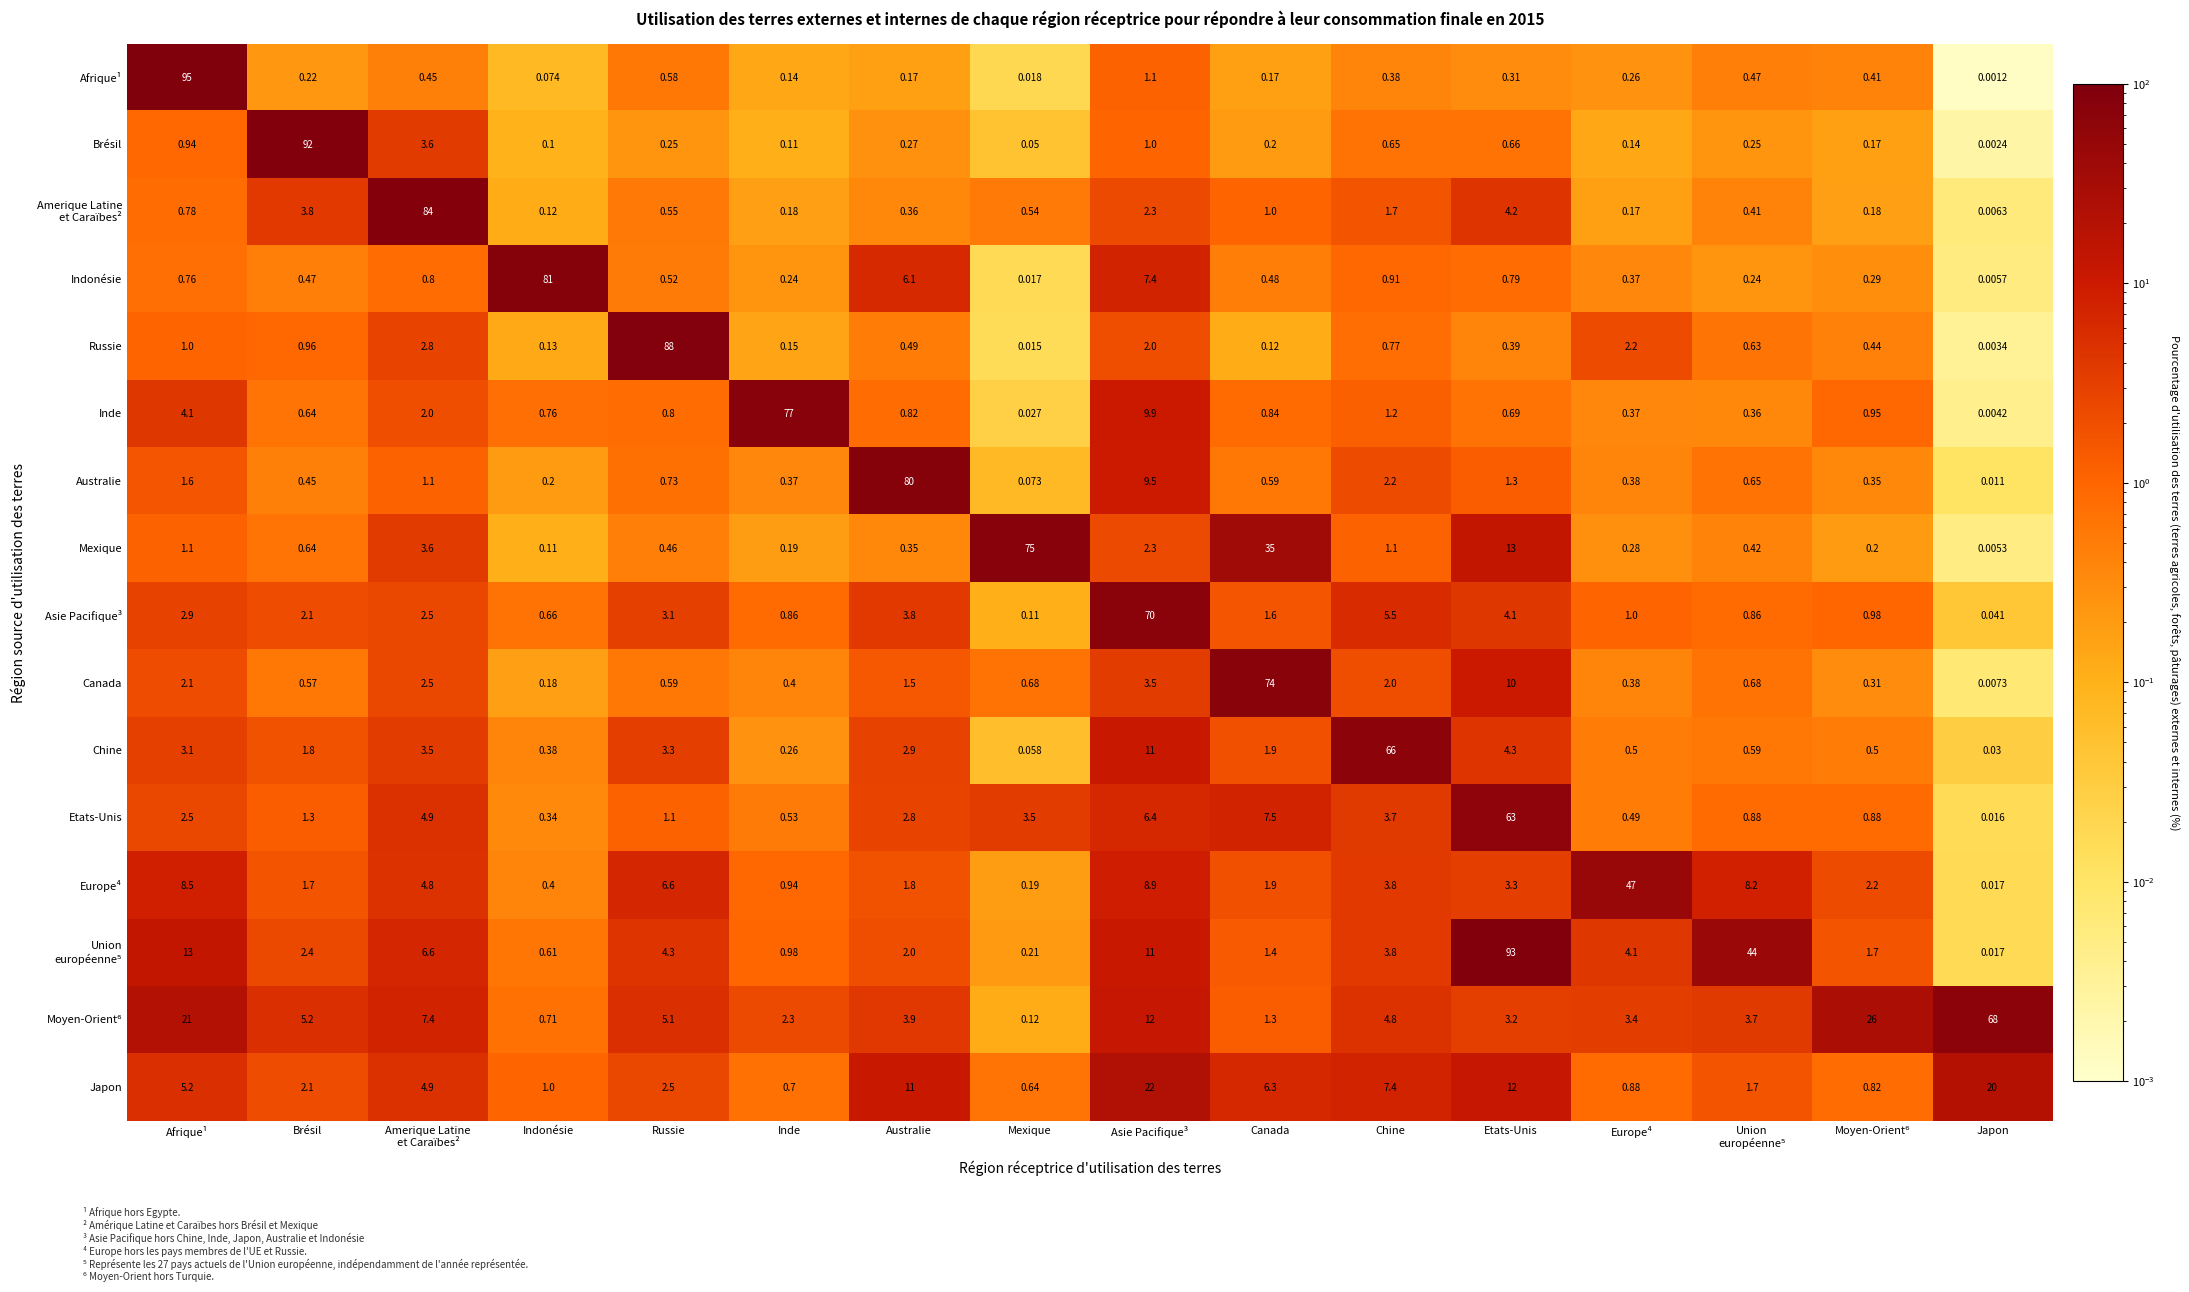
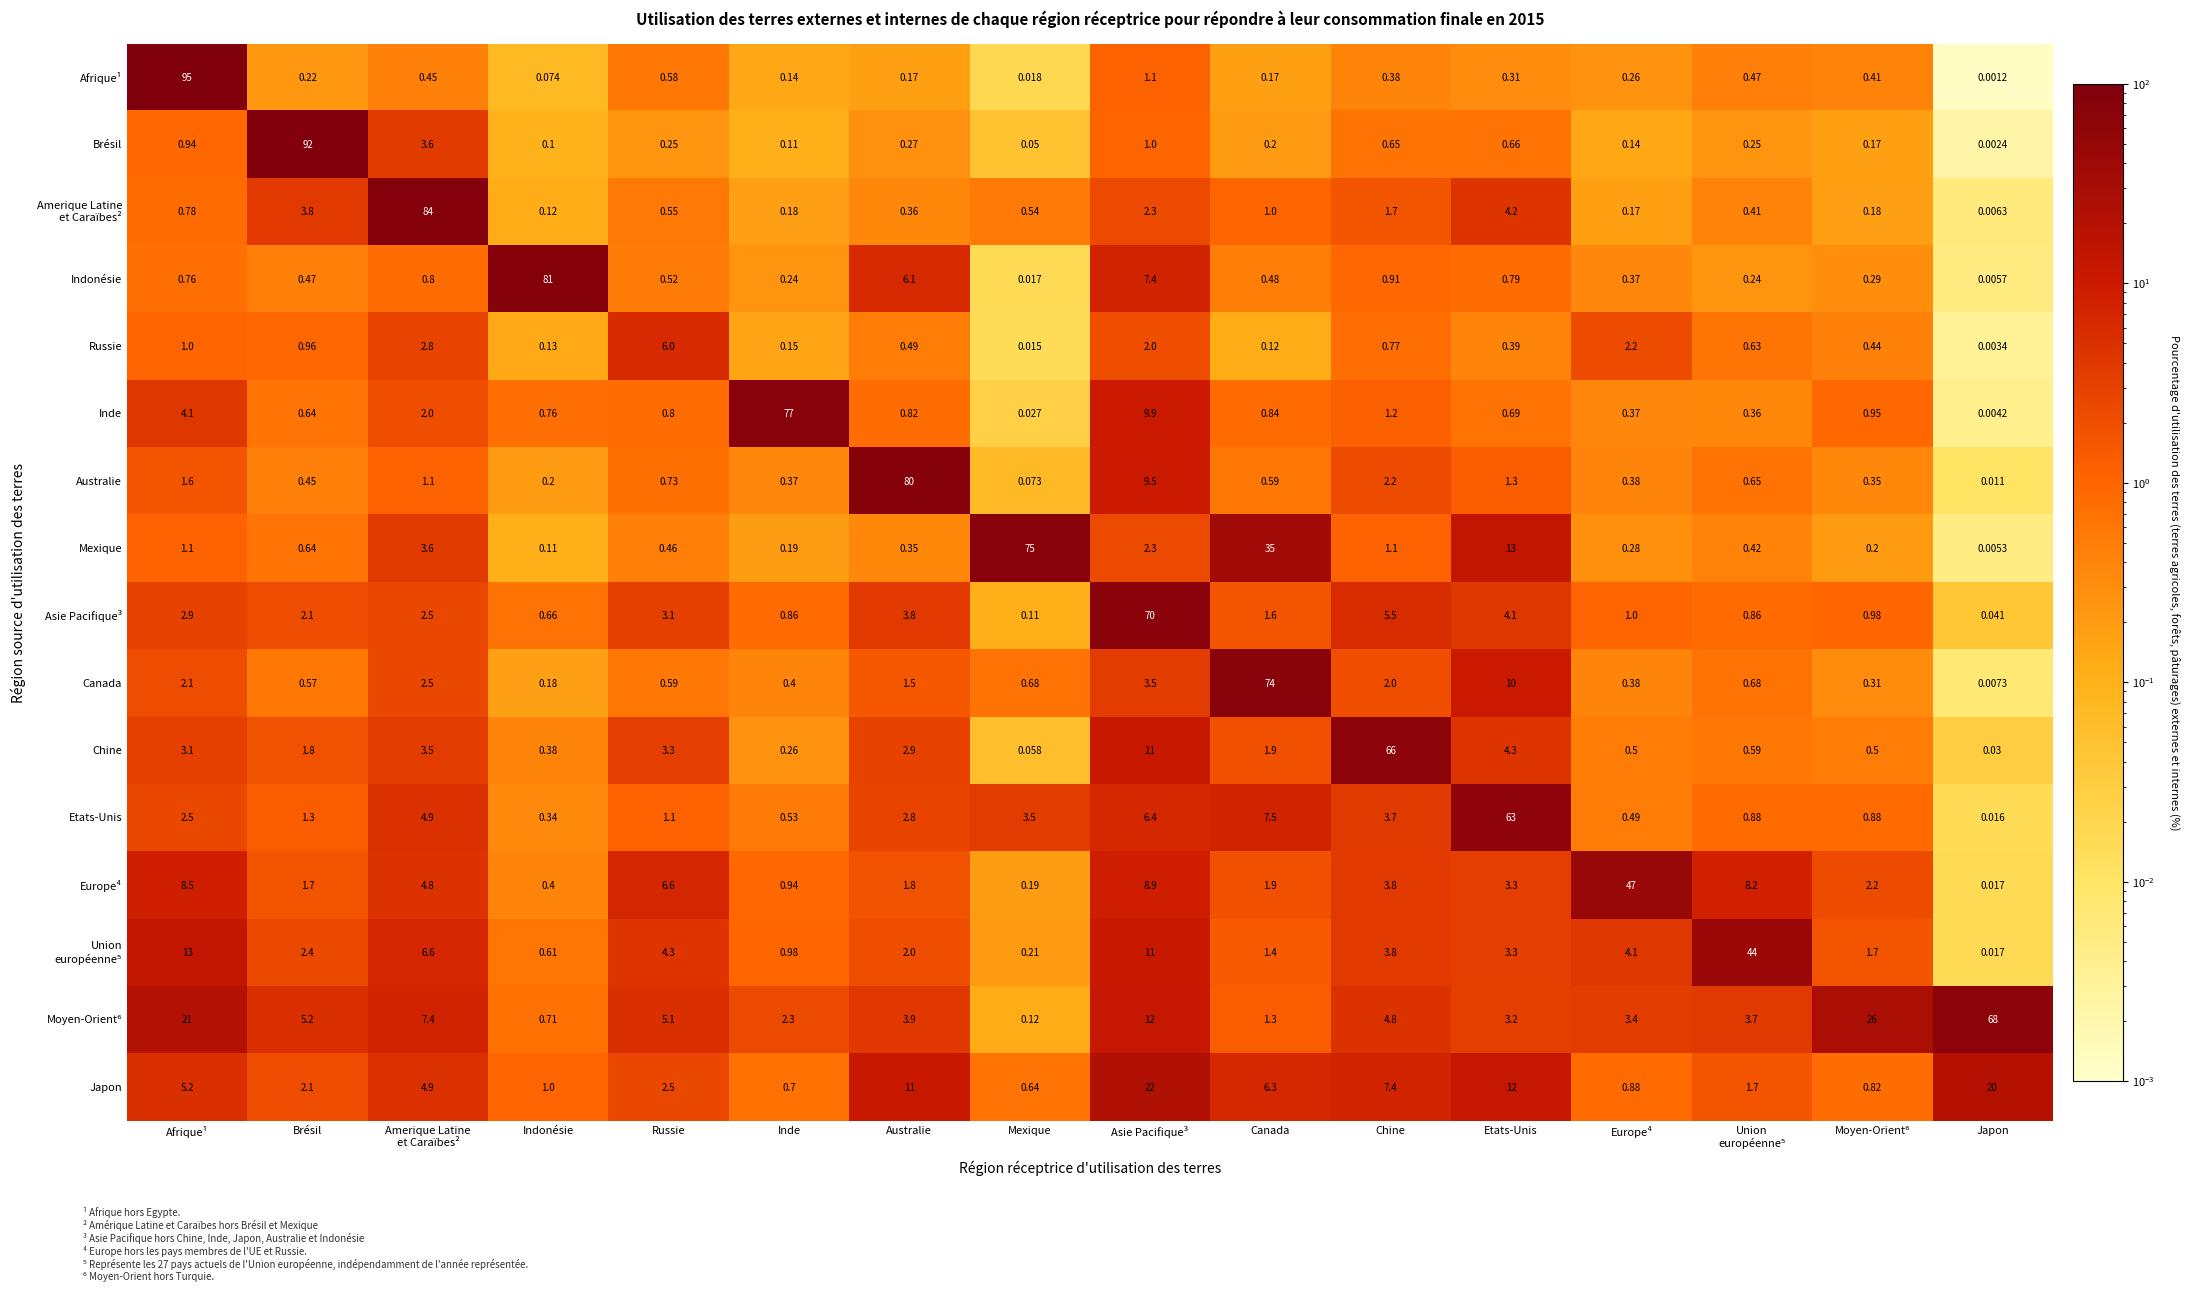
  {
    "Russie": {
      "Afrique¹": 1.0,
      "Brésil": 0.96,
      "Amerique Latine et Caraïbes²": 2.8,
      "Indonésie": 0.13,
-     "Russie": 88,
+     "Russie": 6.0,
      "Inde": 0.15,
      "Australie": 0.49,
      "Mexique": 0.015,
      "Asie Pacifique³": 2.0,
      "Canada": 0.12,
      "Chine": 0.77,
      "Etats-Unis": 0.39,
      "Europe⁴": 2.2,
      "Union européenne⁵": 0.63,
      "Moyen-Orient⁶": 0.44,
      "Japon": 0.0034
    },
    "Union européenne⁵": {
      "Afrique¹": 13,
      "Brésil": 2.4,
      "Amerique Latine et Caraïbes²": 6.6,
      "Indonésie": 0.61,
      "Russie": 4.3,
      "Inde": 0.98,
      "Australie": 2.0,
      "Mexique": 0.21,
      "Asie Pacifique³": 11,
      "Canada": 1.4,
      "Chine": 3.8,
-     "Etats-Unis": 93,
+     "Etats-Unis": 3.3,
      "Europe⁴": 4.1,
      "Union européenne⁵": 44,
      "Moyen-Orient⁶": 1.7,
      "Japon": 0.017
    }
  }
